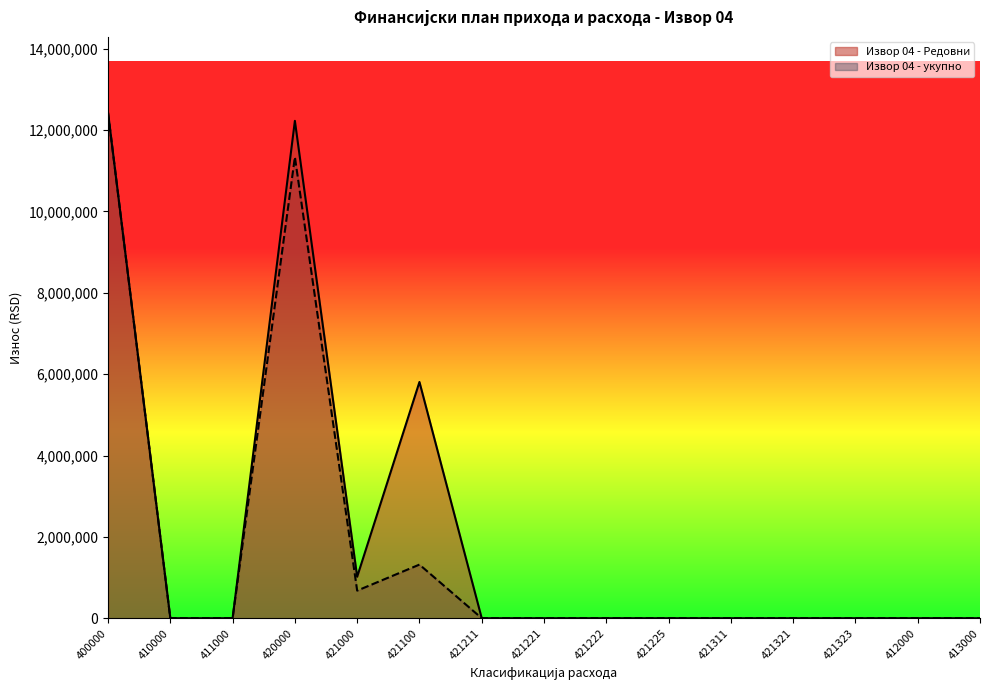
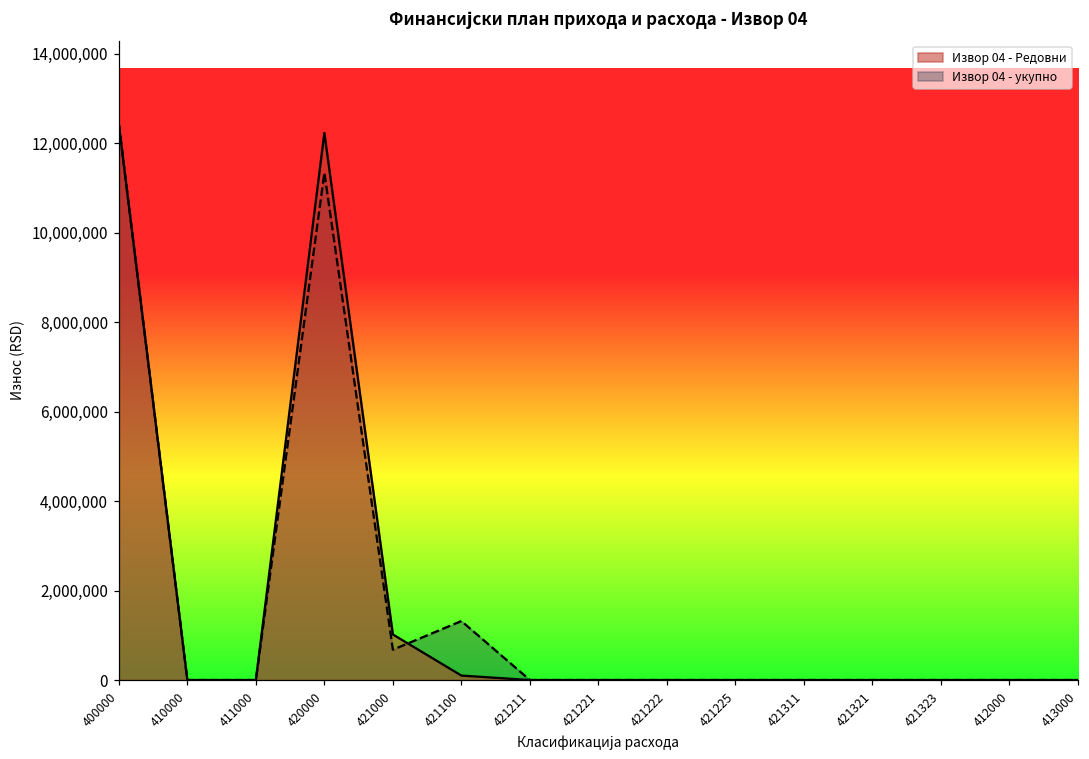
  {
    "Извор 04 - Редовни": {
      "420000": "12,200,000",
      "421000": "1,000,000",
-     "421100": "5,800,000"
+     "421100": "100,000"
    },
    "Извор 04 - укупно": {
      "420000": "11,300,000",
      "421000": "700,000",
      "421100": "1,300,000"
    }
  }
